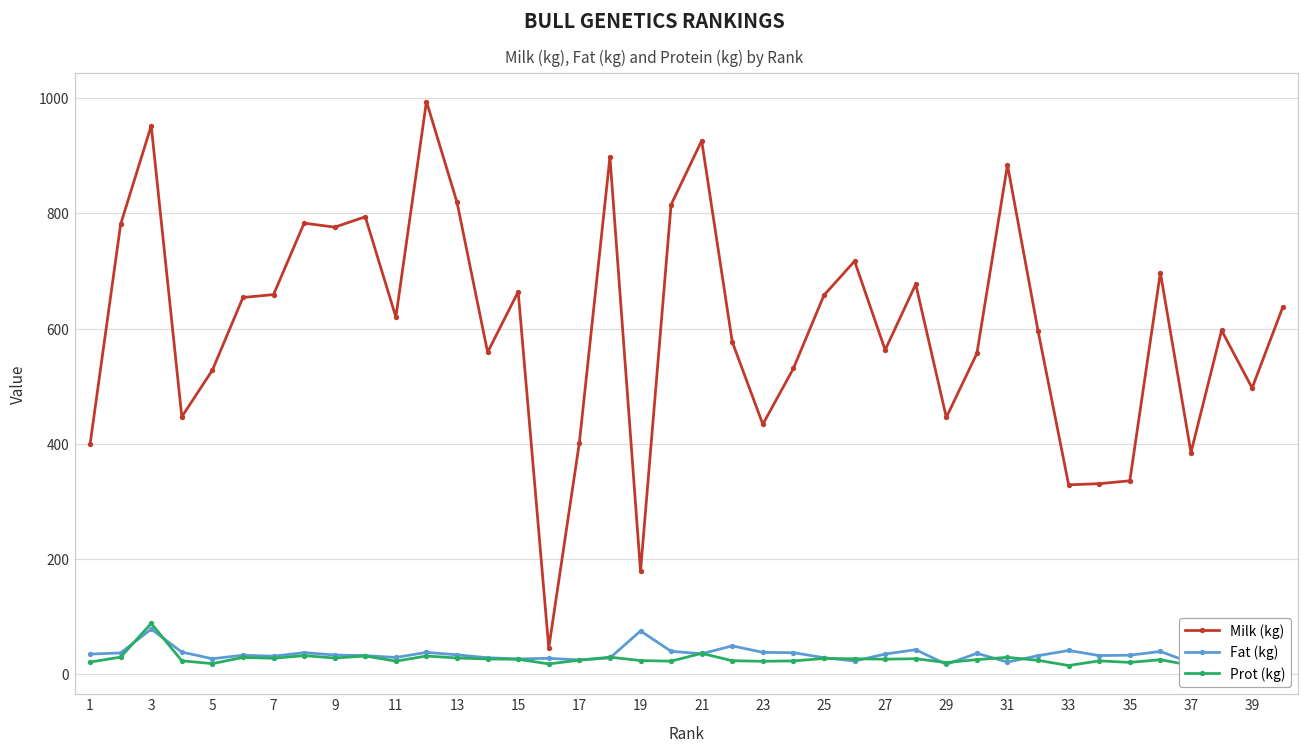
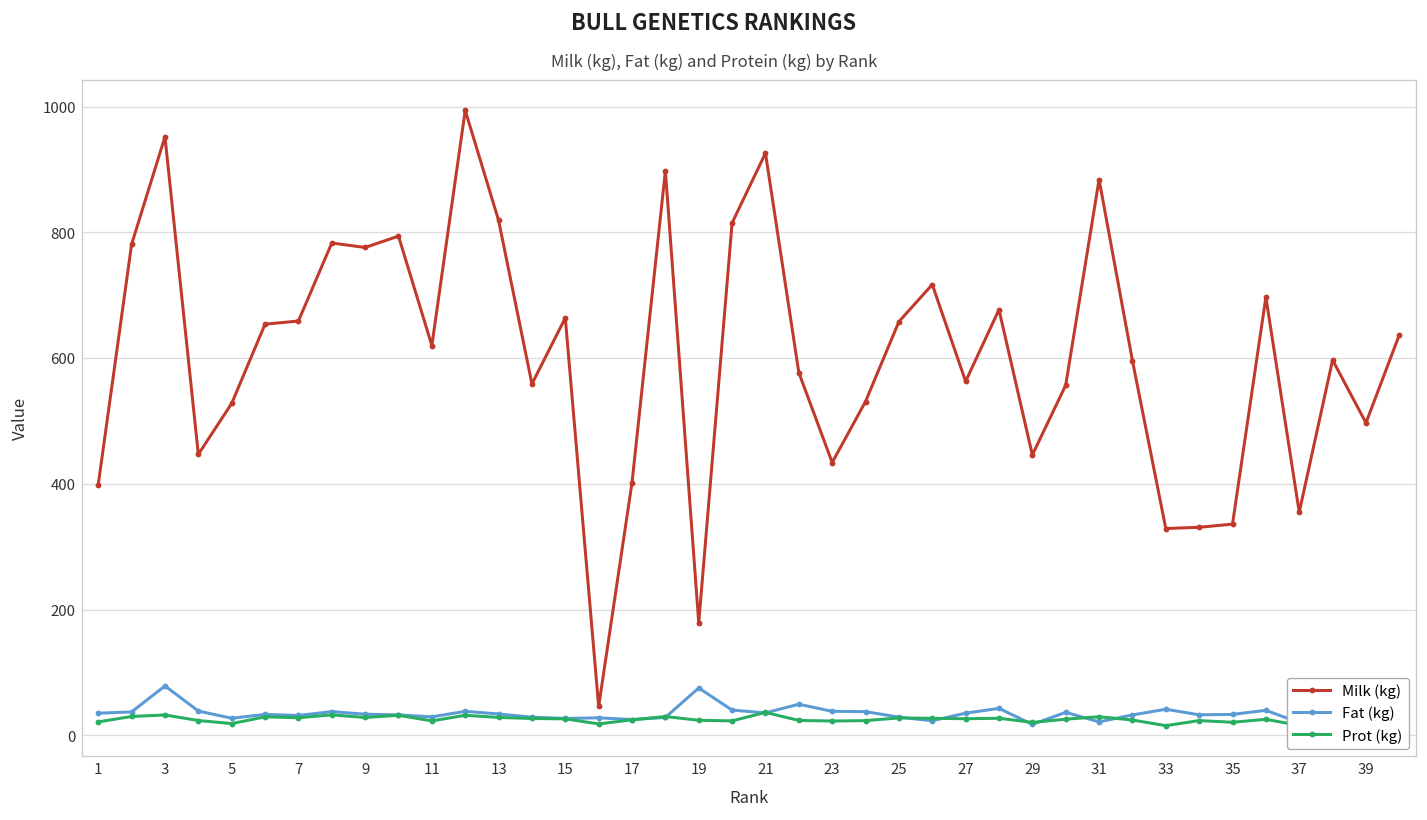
  {
    "Milk (kg)": {
      "1": 400,
      "3": 950,
      "5": 530,
      "7": 660,
      "9": 780,
      "11": 620,
      "13": 820,
      "15": 660,
      "17": 400,
      "19": 180,
      "21": 930,
      "23": 430,
      "25": 660,
      "27": 560,
      "29": 450,
      "31": 880,
      "33": 330,
      "35": 340,
-     "37": 390,
+     "37": 360,
      "39": 500
    },
    "Fat (kg)": {
      "1": 40,
      "3": 80,
      "5": 30,
      "9": 30,
      "11": 30,
      "13": 30,
      "19": 80,
      "23": 40,
      "27": 40,
      "31": 20,
      "33": 40,
      "35": 30
    },
    "Prot (kg)": {
      "1": 20,
-     "3": 90,
+     "3": 30,
      "5": 20,
      "9": 30,
      "11": 20,
      "13": 30,
      "19": 20,
      "23": 20,
      "27": 30,
      "31": 30,
      "33": 20,
      "35": 20
    }
  }
